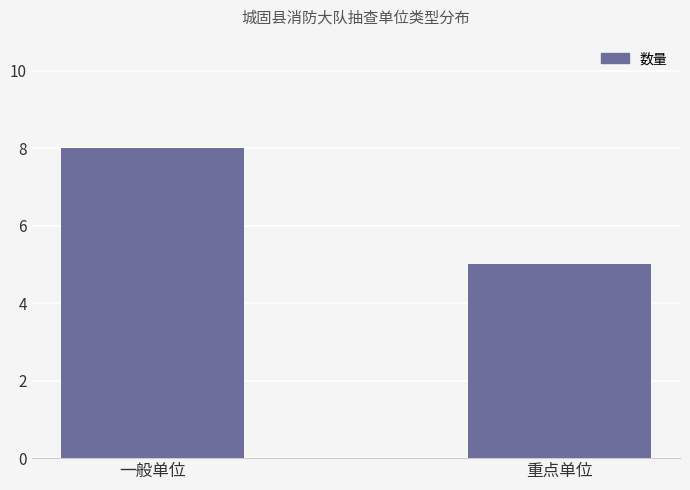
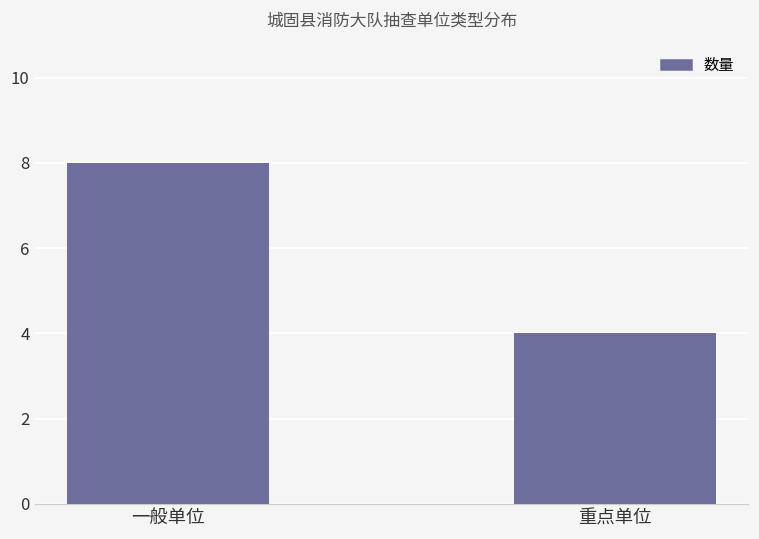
  {
    "一般单位": 8,
-   "重点单位": 5
+   "重点单位": 4
  }
